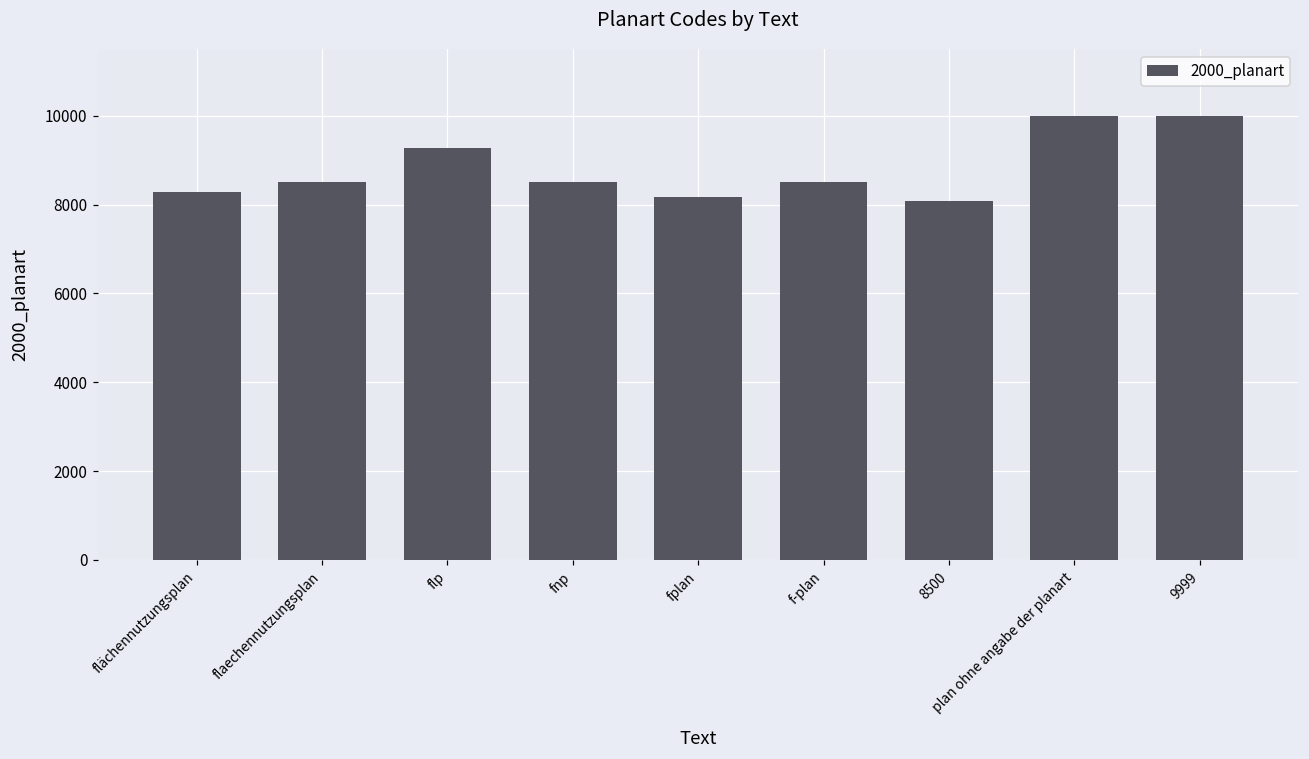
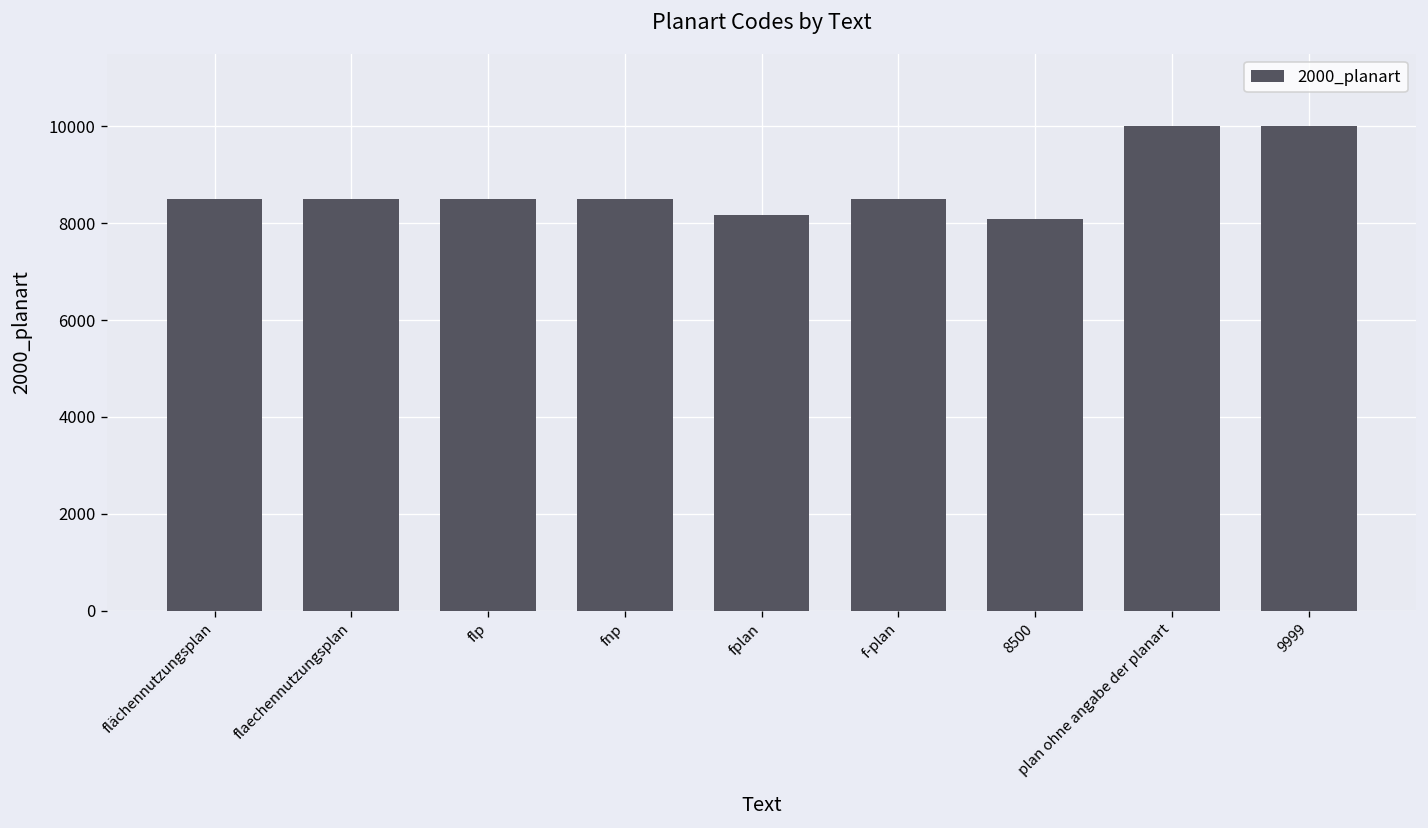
  {
-   "flächennutzungsplan": 8300,
+   "flächennutzungsplan": 8500,
    "flaechennutzungsplan": 8500,
-   "flp": 9300,
+   "flp": 8500,
    "fnp": 8500,
    "fplan": 8200,
    "f-plan": 8500,
    "8500": 8100,
    "plan ohne angabe der planart": 10000,
    "9999": 10000
  }
